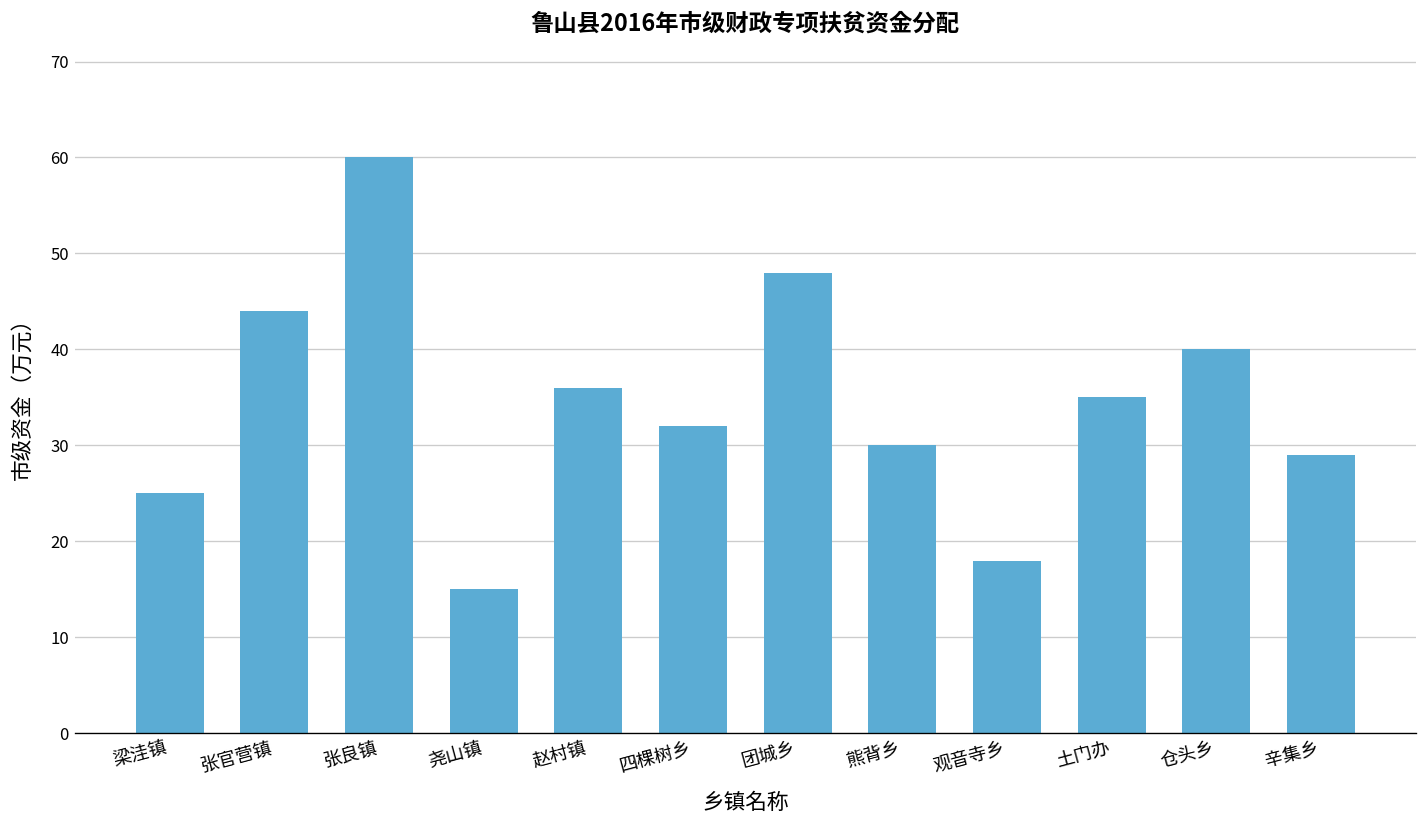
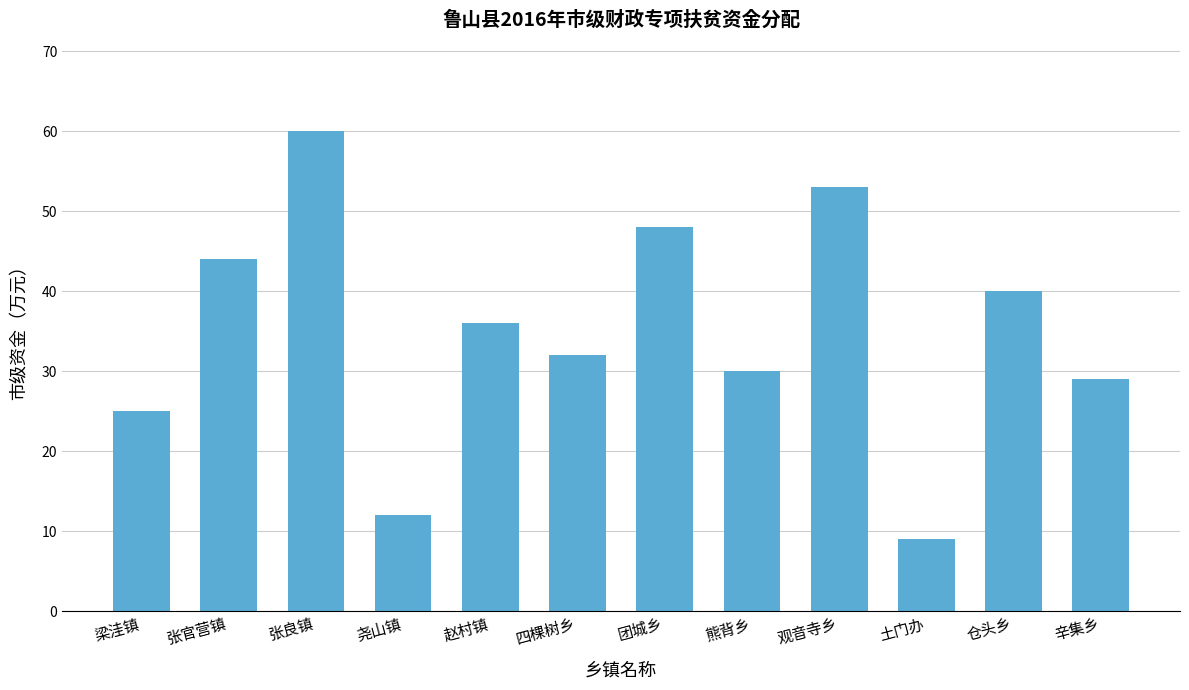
  {
    "梁洼镇": 25,
    "张官营镇": 44,
    "张良镇": 60,
-   "尧山镇": 15,
+   "尧山镇": 12,
    "赵村镇": 36,
    "四棵树乡": 32,
    "团城乡": 48,
    "熊背乡": 30,
-   "观音寺乡": 18,
-   "土门办": 35,
+   "观音寺乡": 53,
+   "土门办": 9,
    "仓头乡": 40,
    "辛集乡": 29
  }
